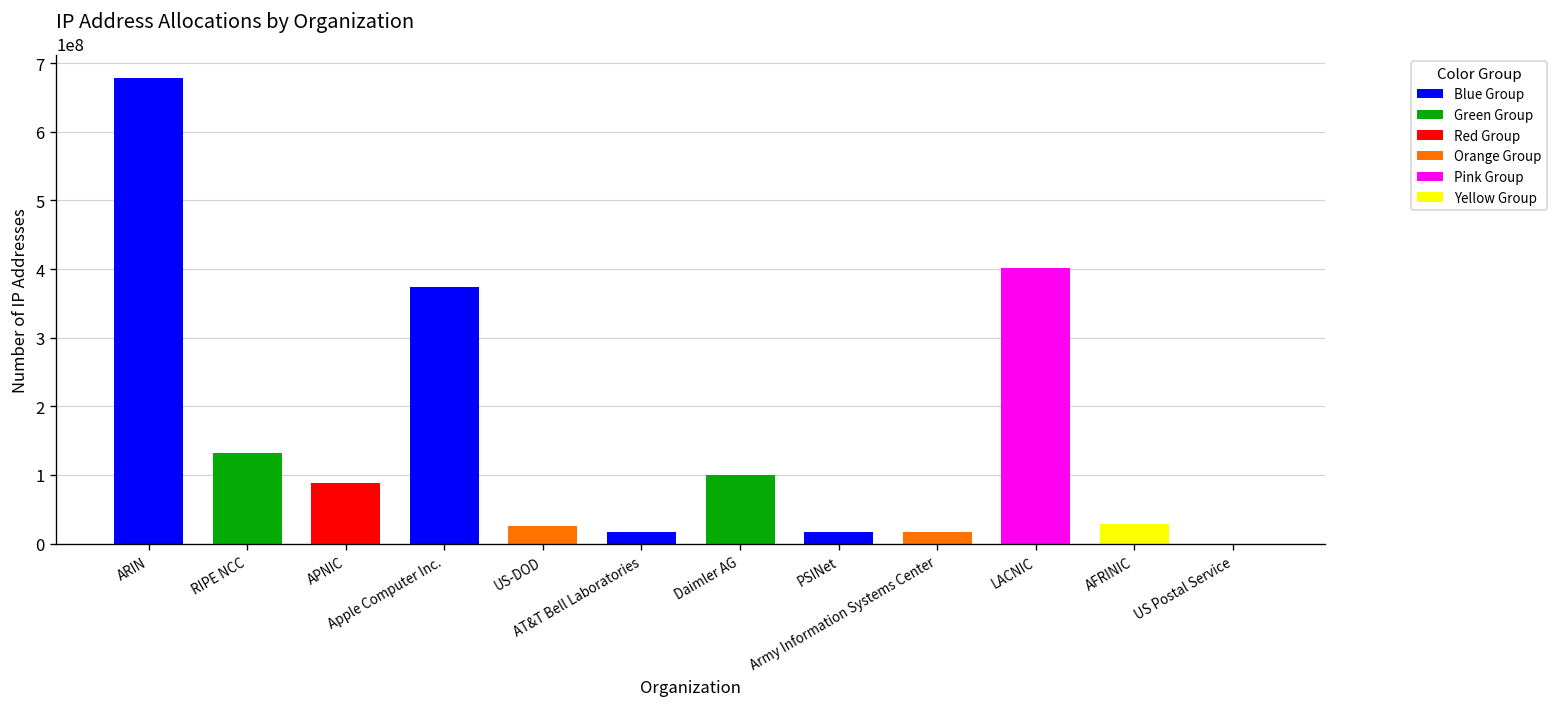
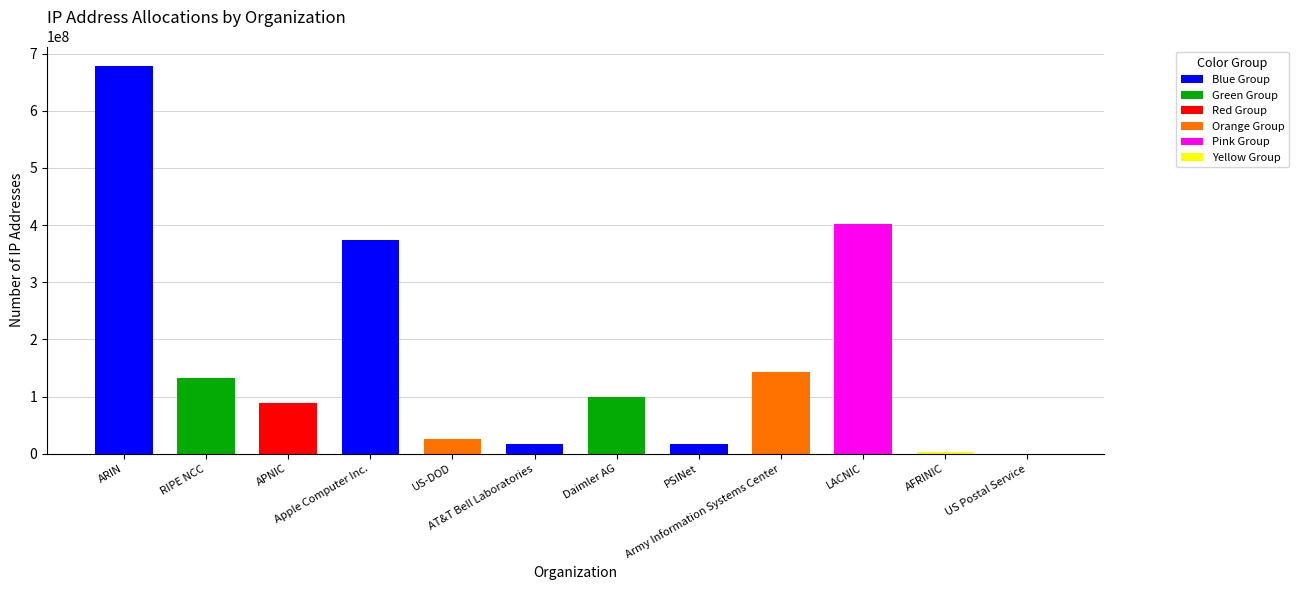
  {
    "ARIN": 680000000,
    "RIPE NCC": 130000000,
    "APNIC": 90000000,
    "Apple Computer Inc.": 370000000,
    "US-DOD": 30000000,
    "AT&T Bell Laboratories": 20000000,
    "Daimler AG": 100000000,
    "PSINet": 20000000,
-   "Army Information Systems Center": 20000000,
+   "Army Information Systems Center": 140000000,
    "LACNIC": 400000000,
-   "AFRINIC": 30000000
+   "AFRINIC": 0
  }
